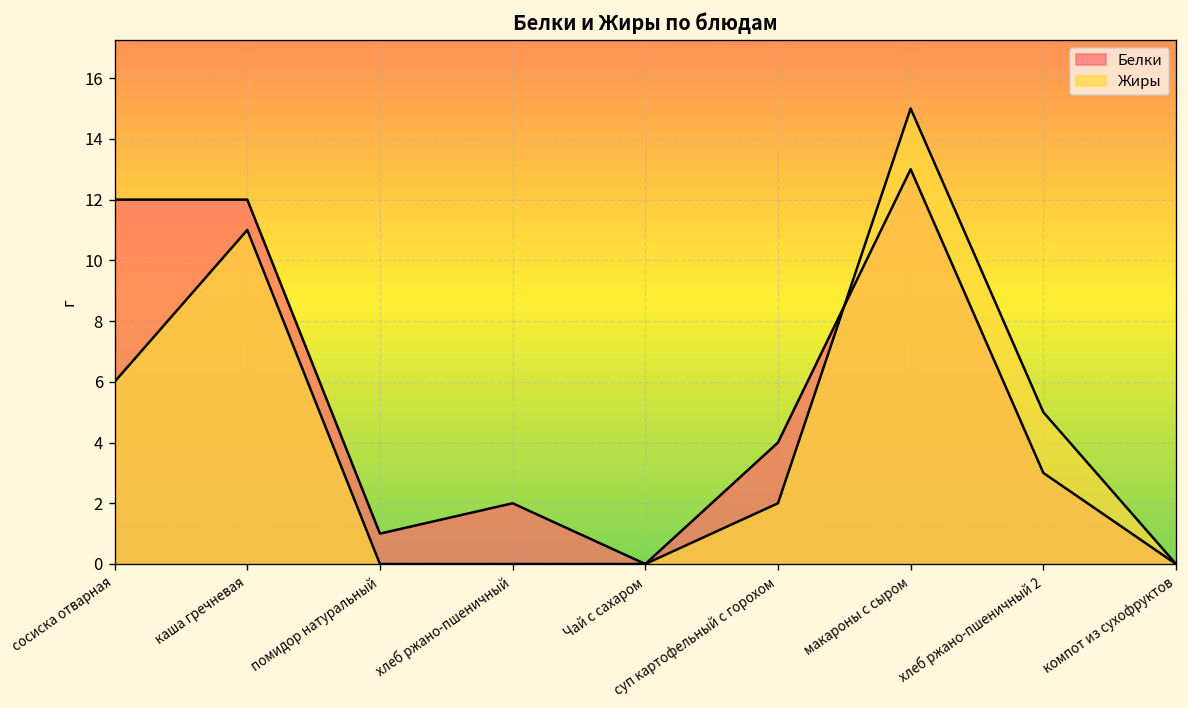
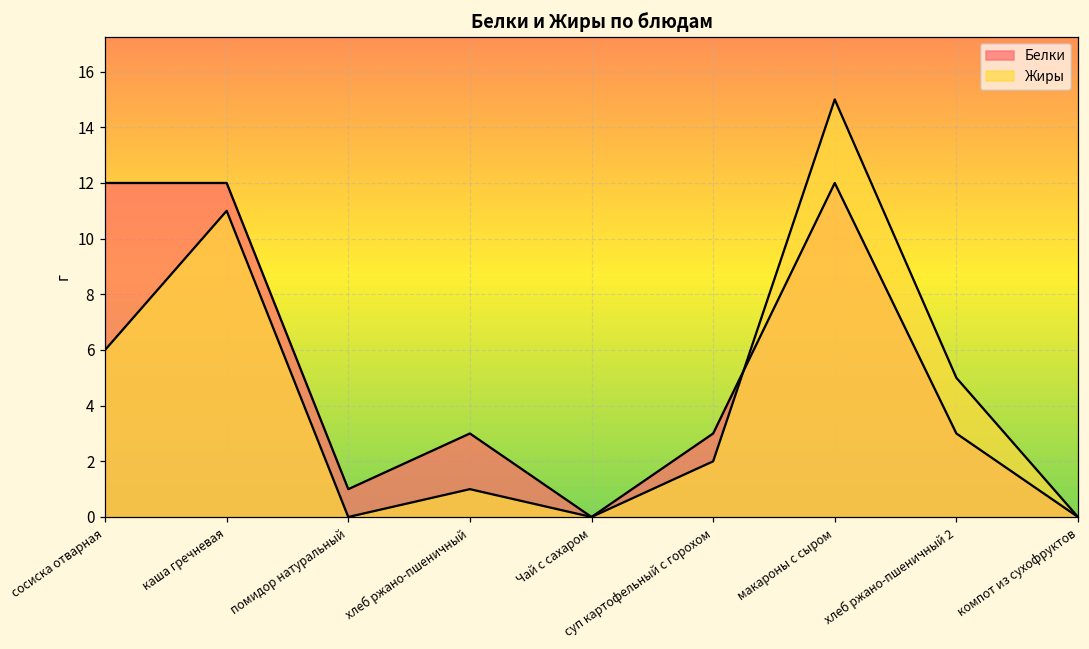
  {
    "Белки": {
      "сосиска отварная": 12,
      "каша гречневая": 12,
      "помидор натуральный": 1,
-     "хлеб ржано-пшеничный": 2,
-     "суп картофельный с горохом": 4,
-     "макароны с сыром": 13,
+     "хлеб ржано-пшеничный": 3,
+     "суп картофельный с горохом": 3,
+     "макароны с сыром": 12,
      "хлеб ржано-пшеничный 2": 3
    },
    "Жиры": {
      "сосиска отварная": 6,
      "каша гречневая": 11,
      "помидор натуральный": 0,
-     "хлеб ржано-пшеничный": 0,
+     "хлеб ржано-пшеничный": 1,
      "суп картофельный с горохом": 2,
      "макароны с сыром": 15,
      "хлеб ржано-пшеничный 2": 5
    }
  }
